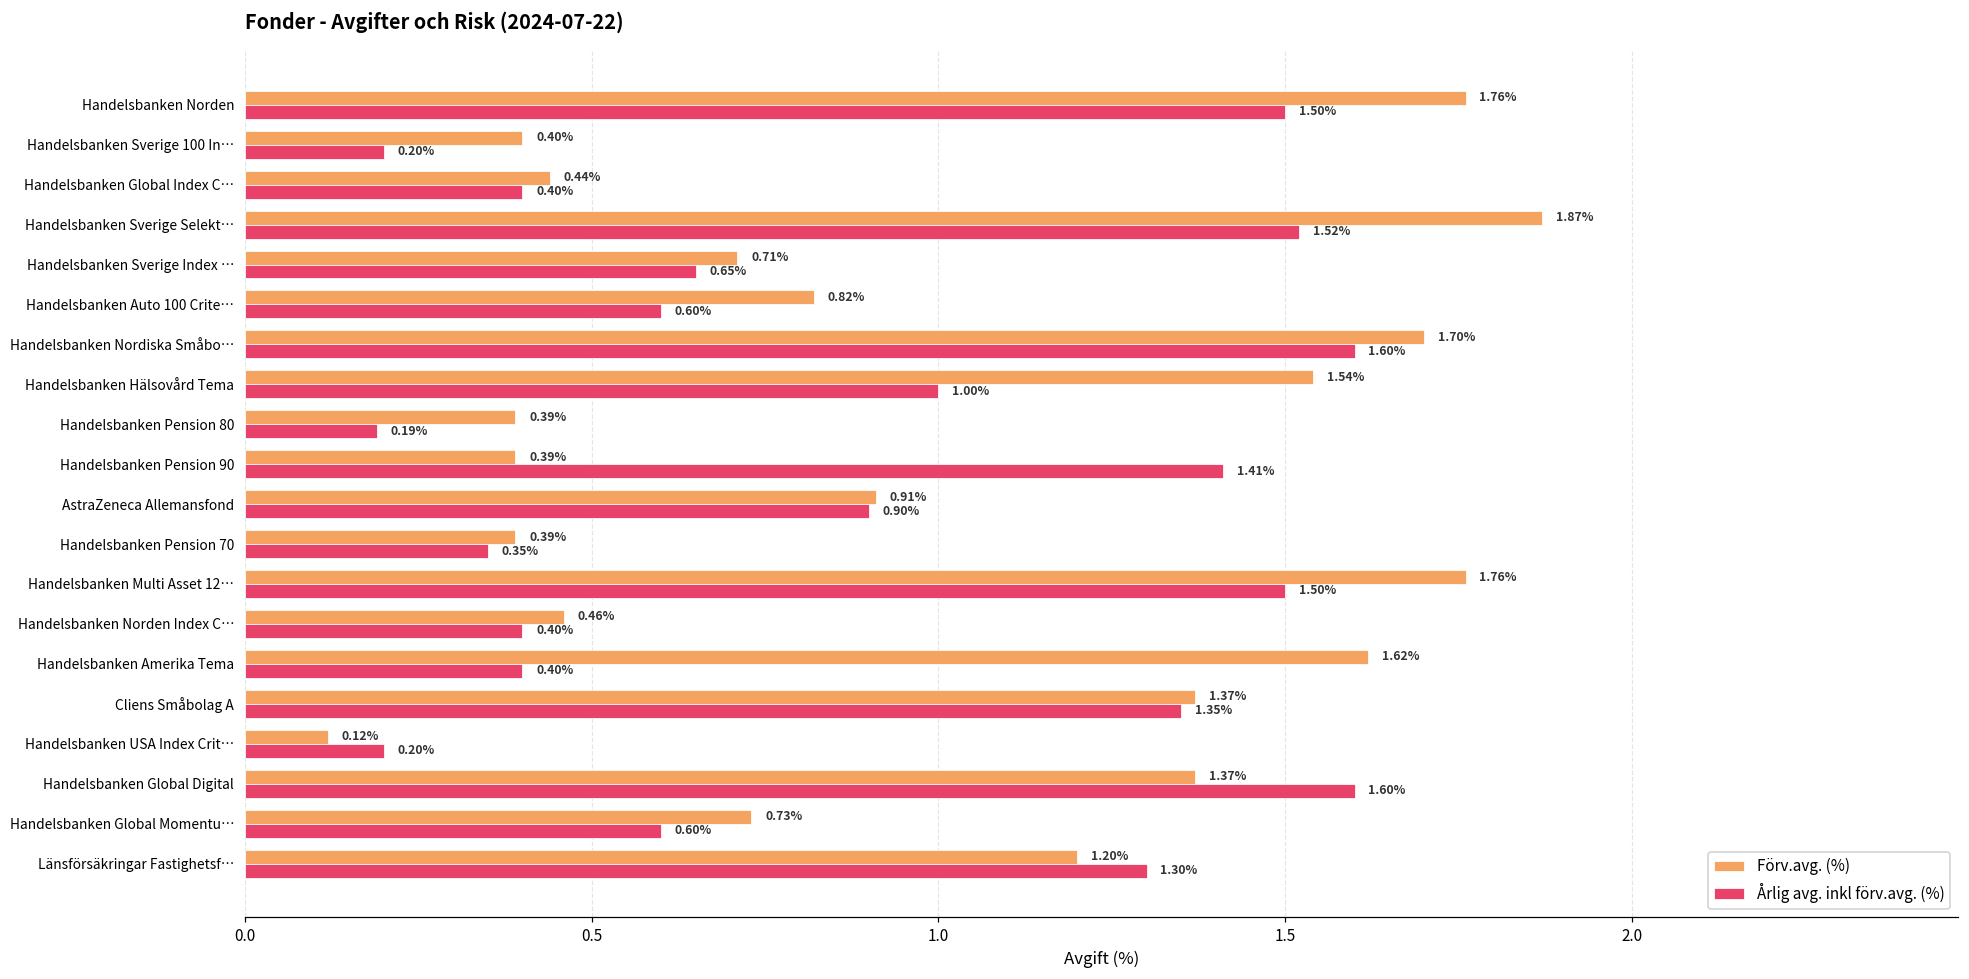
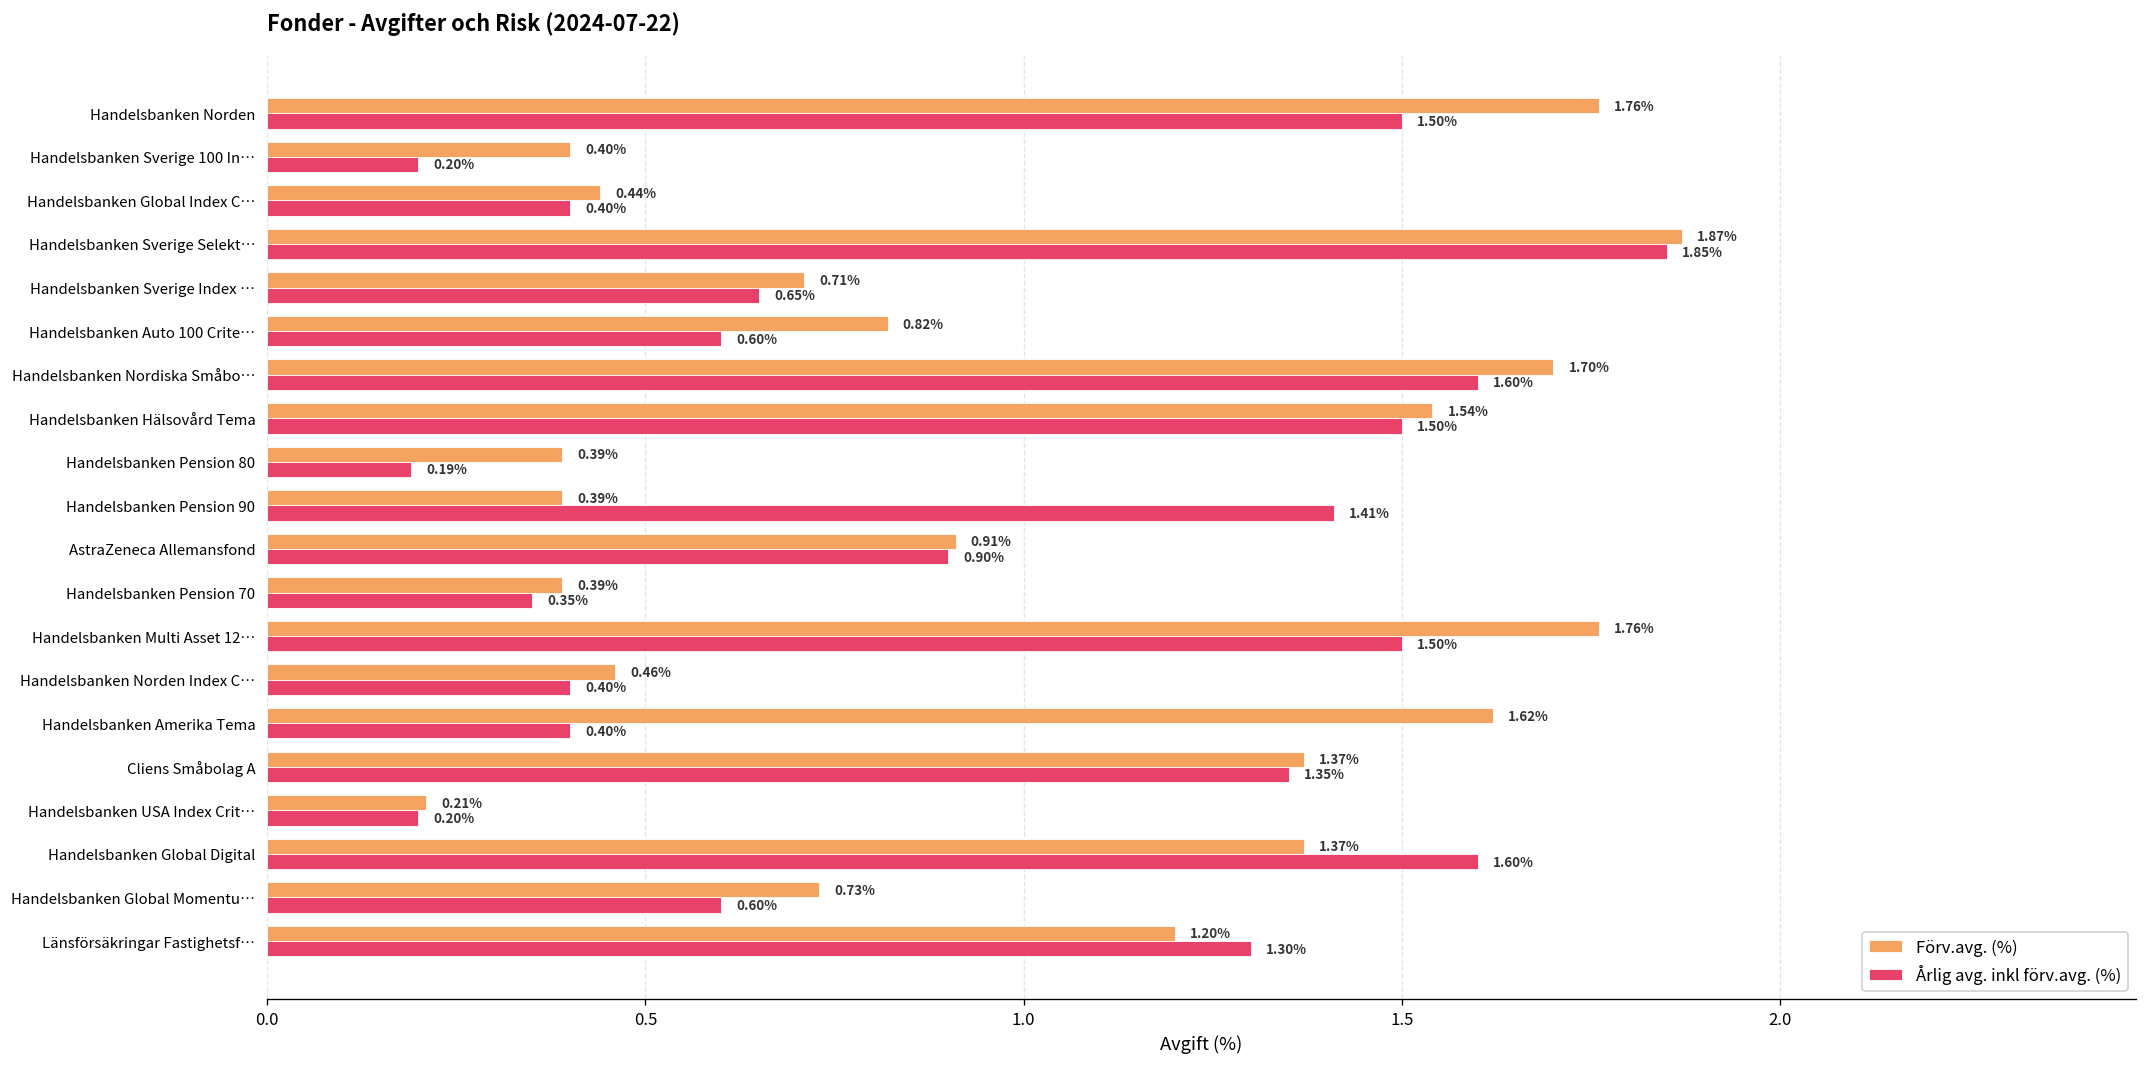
  {
    "Förv.avg. (%)": {
      "Handelsbanken Norden": "1.76%",
      "Handelsbanken Sverige 100 In…": "0.40%",
      "Handelsbanken Global Index C…": "0.44%",
      "Handelsbanken Sverige Selekt…": "1.87%",
      "Handelsbanken Sverige Index …": "0.71%",
      "Handelsbanken Auto 100 Crite…": "0.82%",
      "Handelsbanken Nordiska Småbo…": "1.70%",
      "Handelsbanken Hälsovård Tema": "1.54%",
      "Handelsbanken Pension 80": "0.39%",
      "Handelsbanken Pension 90": "0.39%",
      "AstraZeneca Allemansfond": "0.91%",
      "Handelsbanken Pension 70": "0.39%",
      "Handelsbanken Multi Asset 12…": "1.76%",
      "Handelsbanken Norden Index C…": "0.46%",
      "Handelsbanken Amerika Tema": "1.62%",
      "Cliens Småbolag A": "1.37%",
-     "Handelsbanken USA Index Crit…": "0.12%",
+     "Handelsbanken USA Index Crit…": "0.21%",
      "Handelsbanken Global Digital": "1.37%",
      "Handelsbanken Global Momentu…": "0.73%",
      "Länsförsäkringar Fastighetsf…": "1.20%"
    },
    "Årlig avg. inkl förv.avg. (%)": {
      "Handelsbanken Norden": "1.50%",
      "Handelsbanken Sverige 100 In…": "0.20%",
      "Handelsbanken Global Index C…": "0.40%",
-     "Handelsbanken Sverige Selekt…": "1.52%",
+     "Handelsbanken Sverige Selekt…": "1.85%",
      "Handelsbanken Sverige Index …": "0.65%",
      "Handelsbanken Auto 100 Crite…": "0.60%",
      "Handelsbanken Nordiska Småbo…": "1.60%",
-     "Handelsbanken Hälsovård Tema": "1.00%",
+     "Handelsbanken Hälsovård Tema": "1.50%",
      "Handelsbanken Pension 80": "0.19%",
      "Handelsbanken Pension 90": "1.41%",
      "AstraZeneca Allemansfond": "0.90%",
      "Handelsbanken Pension 70": "0.35%",
      "Handelsbanken Multi Asset 12…": "1.50%",
      "Handelsbanken Norden Index C…": "0.40%",
      "Handelsbanken Amerika Tema": "0.40%",
      "Cliens Småbolag A": "1.35%",
      "Handelsbanken USA Index Crit…": "0.20%",
      "Handelsbanken Global Digital": "1.60%",
      "Handelsbanken Global Momentu…": "0.60%",
      "Länsförsäkringar Fastighetsf…": "1.30%"
    }
  }
